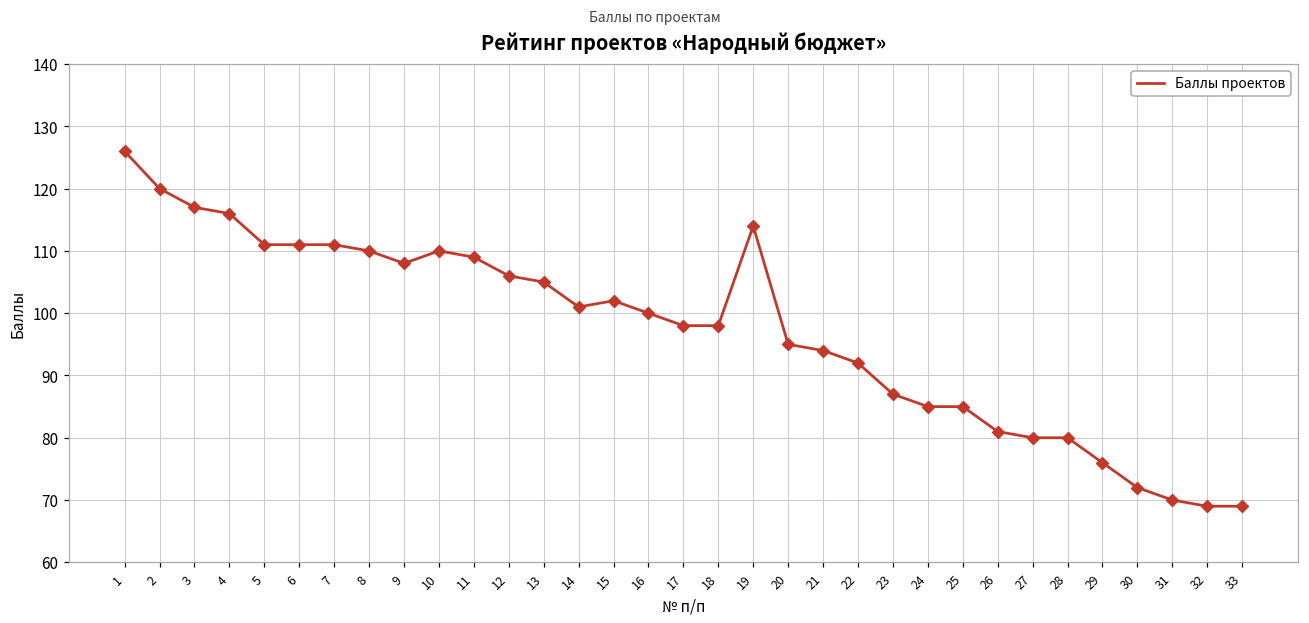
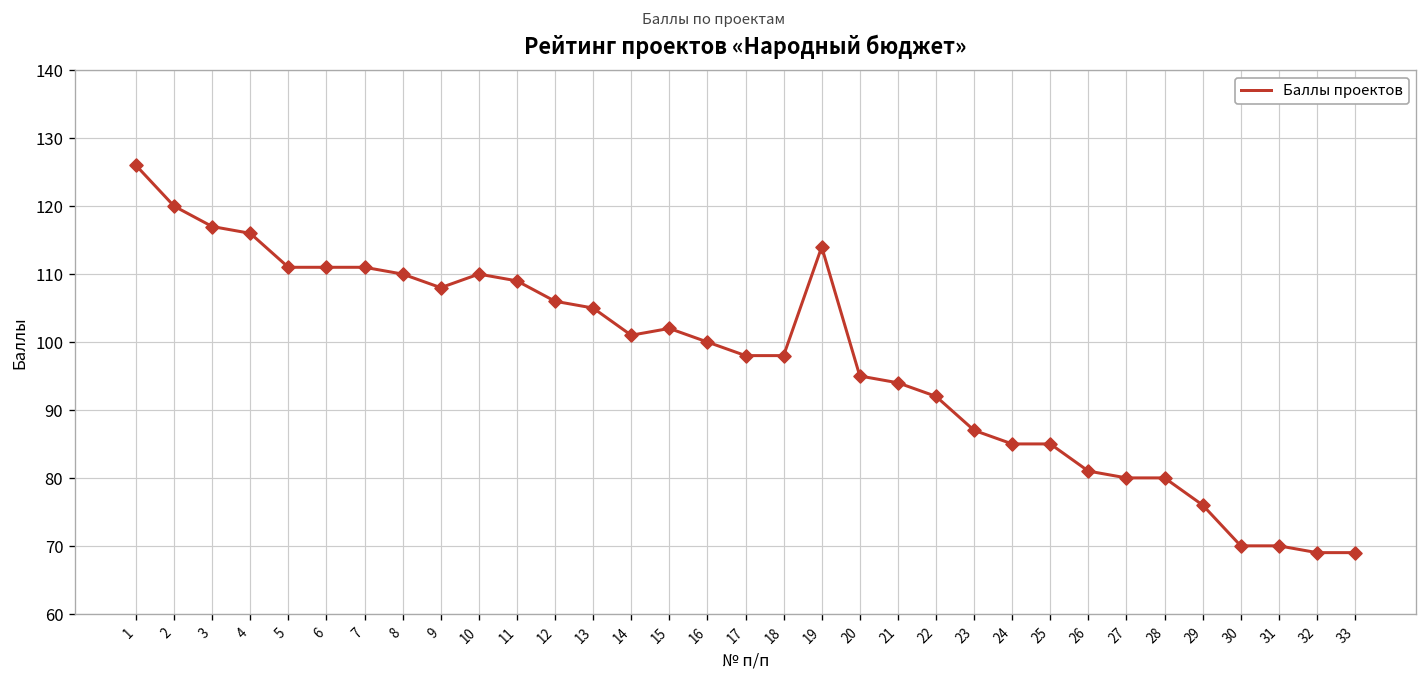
  {
    "1": 126,
    "2": 120,
    "3": 117,
    "4": 116,
    "5": 111,
    "6": 111,
    "7": 111,
    "8": 110,
    "9": 108,
    "10": 110,
    "11": 109,
    "12": 106,
    "13": 105,
    "14": 101,
    "15": 102,
    "16": 100,
    "17": 98,
    "18": 98,
    "19": 114,
    "20": 95,
    "21": 94,
    "22": 92,
    "23": 87,
    "24": 85,
    "25": 85,
    "26": 81,
    "27": 80,
    "28": 80,
    "29": 76,
-   "30": 72,
+   "30": 70,
    "31": 70,
    "32": 69,
    "33": 69
  }
